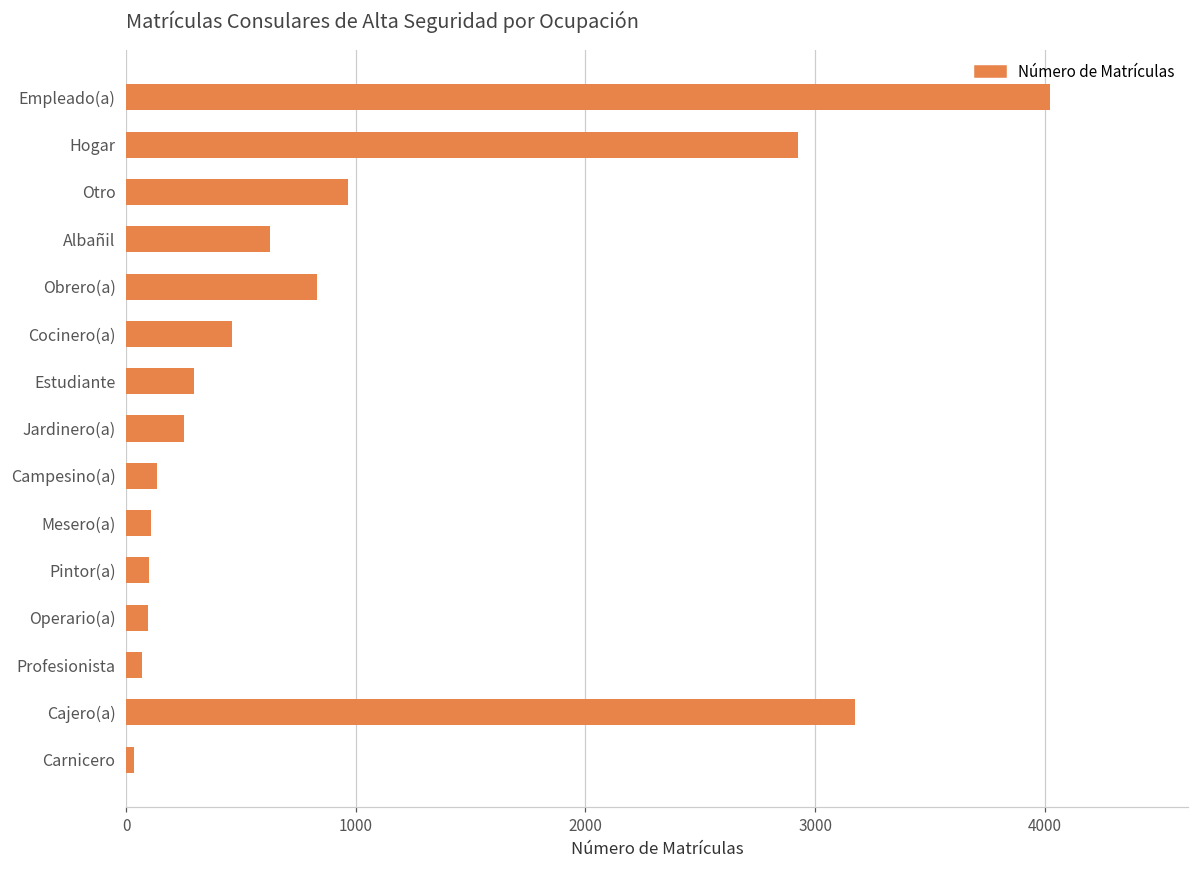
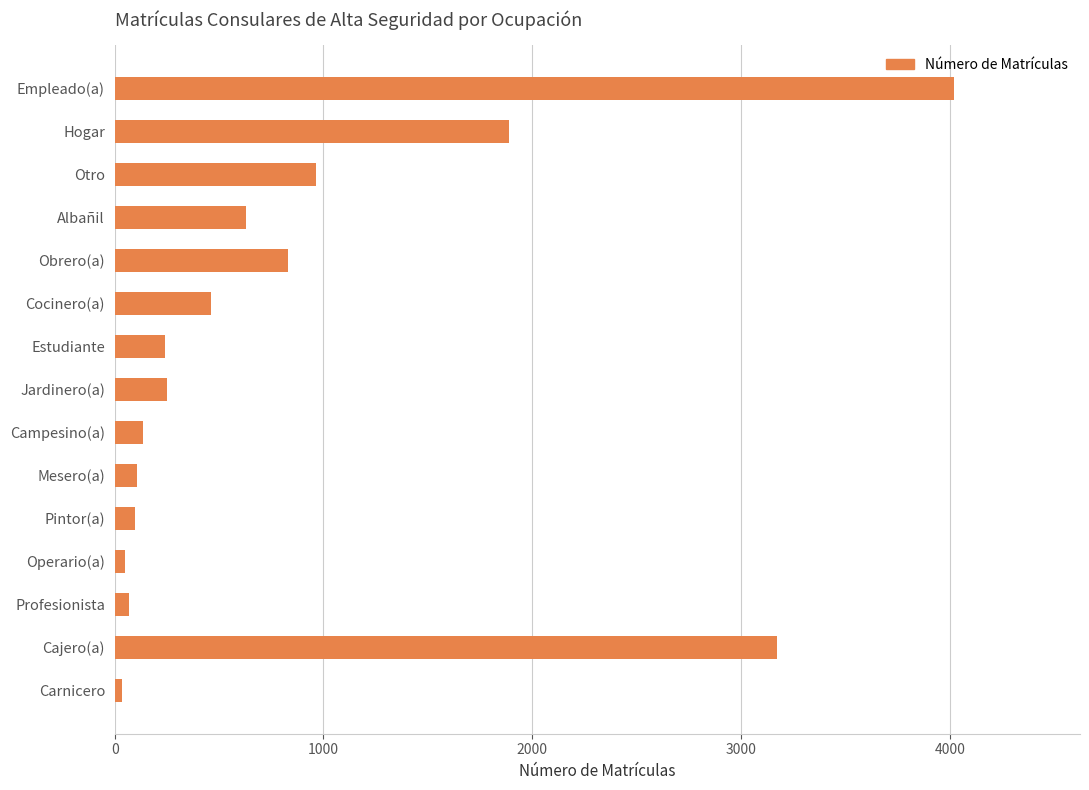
  {
    "Empleado(a)": 4020,
-   "Hogar": 2920,
+   "Hogar": 1890,
    "Otro": 960,
    "Albañil": 630,
    "Obrero(a)": 830,
    "Cocinero(a)": 460,
-   "Estudiante": 300,
+   "Estudiante": 240,
    "Jardinero(a)": 250,
    "Campesino(a)": 140,
    "Mesero(a)": 110,
    "Pintor(a)": 100,
-   "Operario(a)": 100,
+   "Operario(a)": 50,
    "Profesionista": 70,
    "Cajero(a)": 3180,
    "Carnicero": 40
  }
